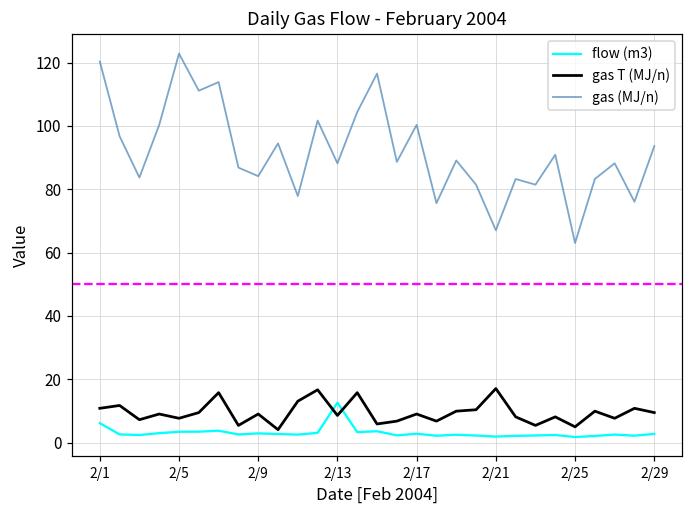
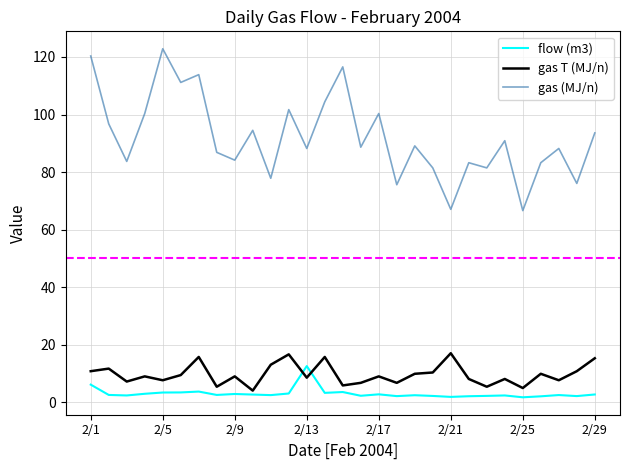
  {
    "flow (m3)": {
      "2/1": 6,
      "2/5": 3,
      "2/9": 3,
      "2/13": 13,
      "2/17": 3,
      "2/21": 2,
      "2/25": 2,
      "2/29": 3
    },
    "gas T (MJ/n)": {
      "2/1": 11,
      "2/5": 8,
      "2/9": 9,
      "2/13": 9,
      "2/17": 9,
      "2/21": 17,
      "2/25": 5,
-     "2/29": 9
+     "2/29": 15
    },
    "gas (MJ/n)": {
      "2/1": 120,
      "2/5": 123,
      "2/9": 84,
      "2/13": 88,
      "2/17": 100,
      "2/21": 67,
-     "2/25": 63,
+     "2/25": 67,
      "2/29": 94
    }
  }
